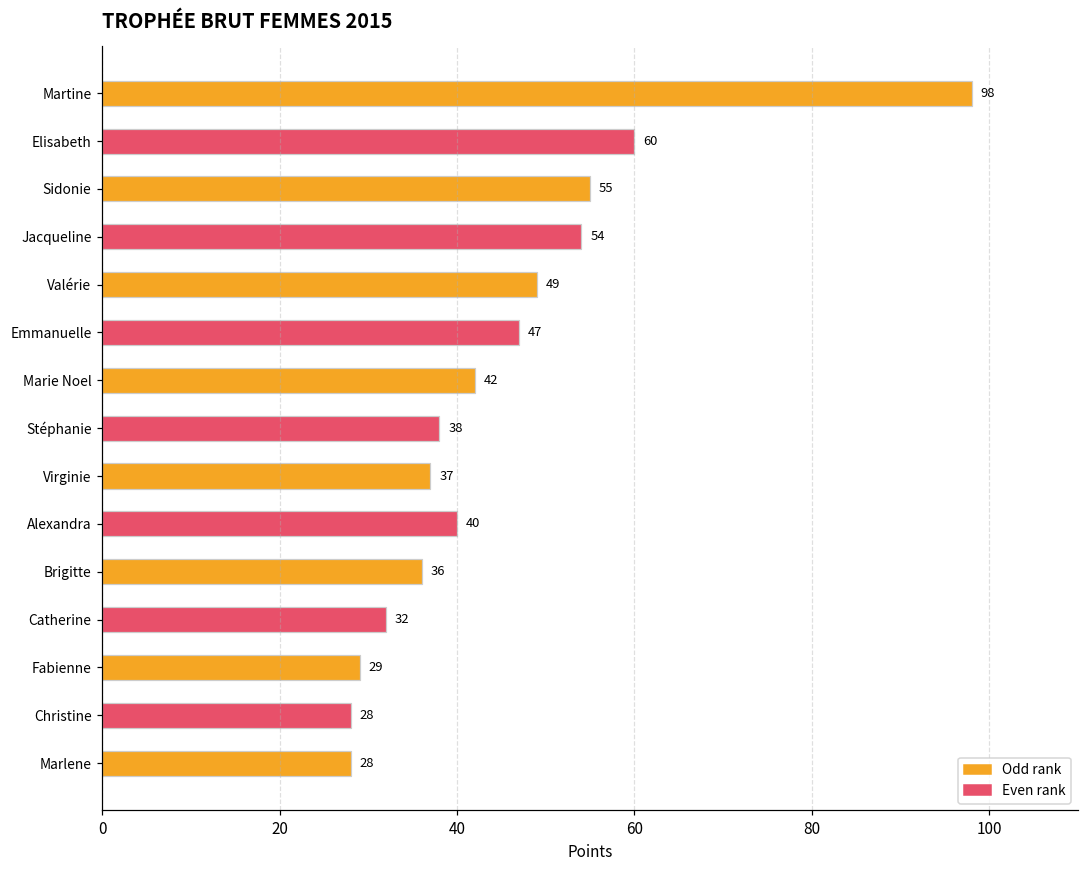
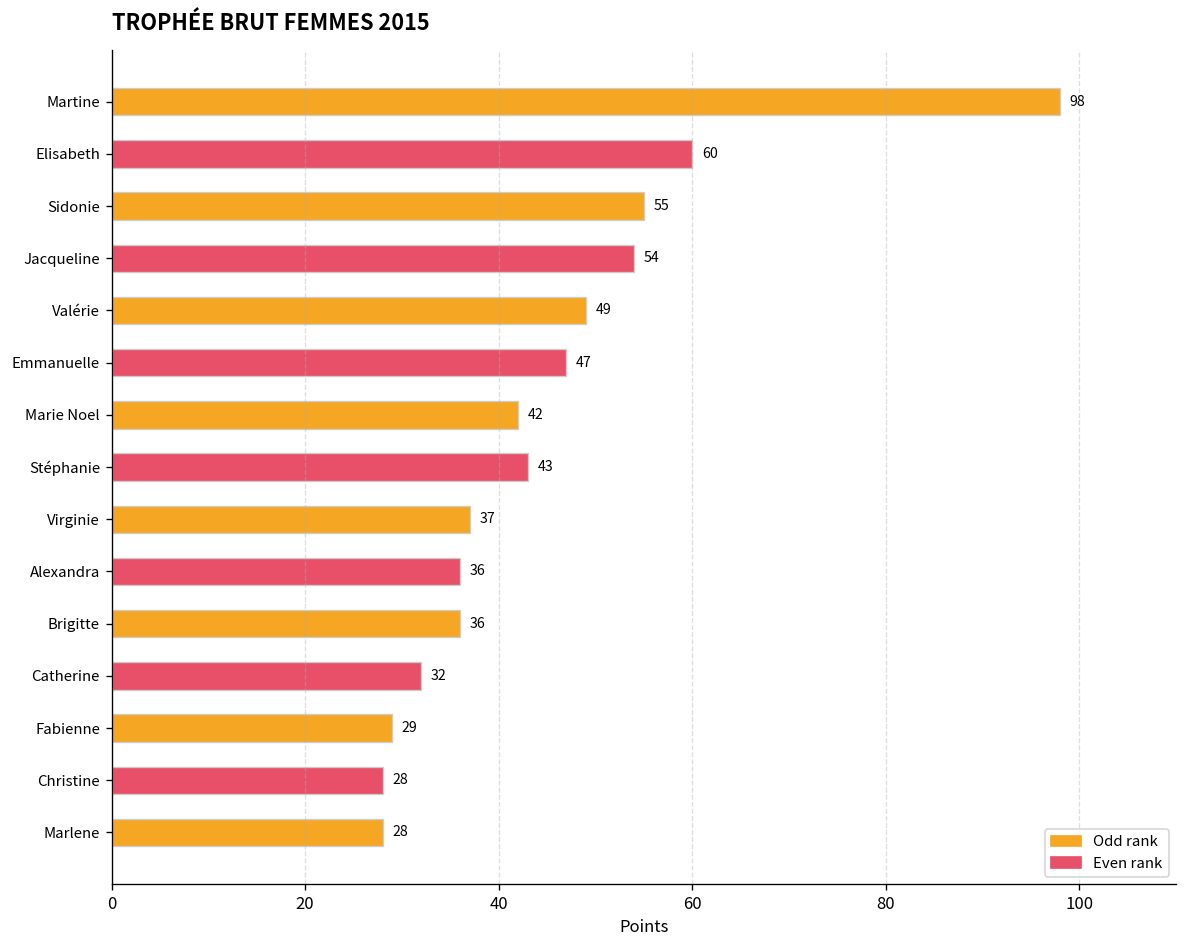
  {
    "Martine": 98,
    "Elisabeth": 60,
    "Sidonie": 55,
    "Jacqueline": 54,
    "Valérie": 49,
    "Emmanuelle": 47,
    "Marie Noel": 42,
-   "Stéphanie": 38,
+   "Stéphanie": 43,
    "Virginie": 37,
-   "Alexandra": 40,
+   "Alexandra": 36,
    "Brigitte": 36,
    "Catherine": 32,
    "Fabienne": 29,
    "Christine": 28,
    "Marlene": 28
  }
